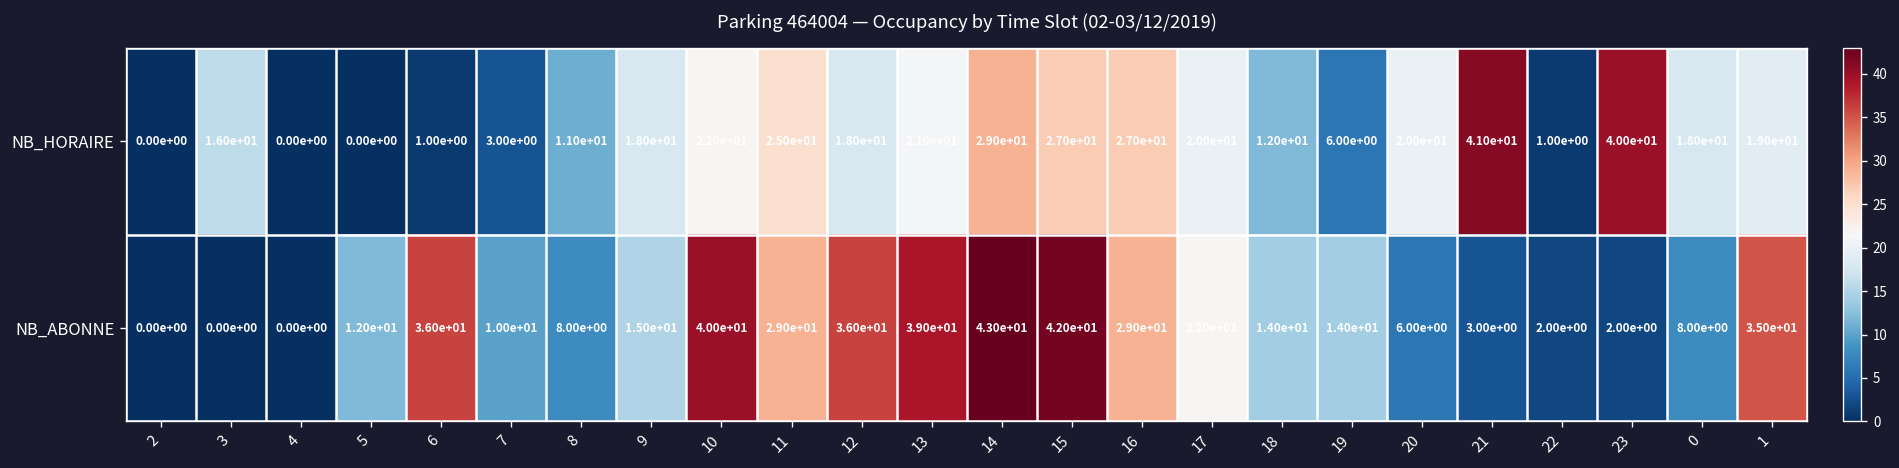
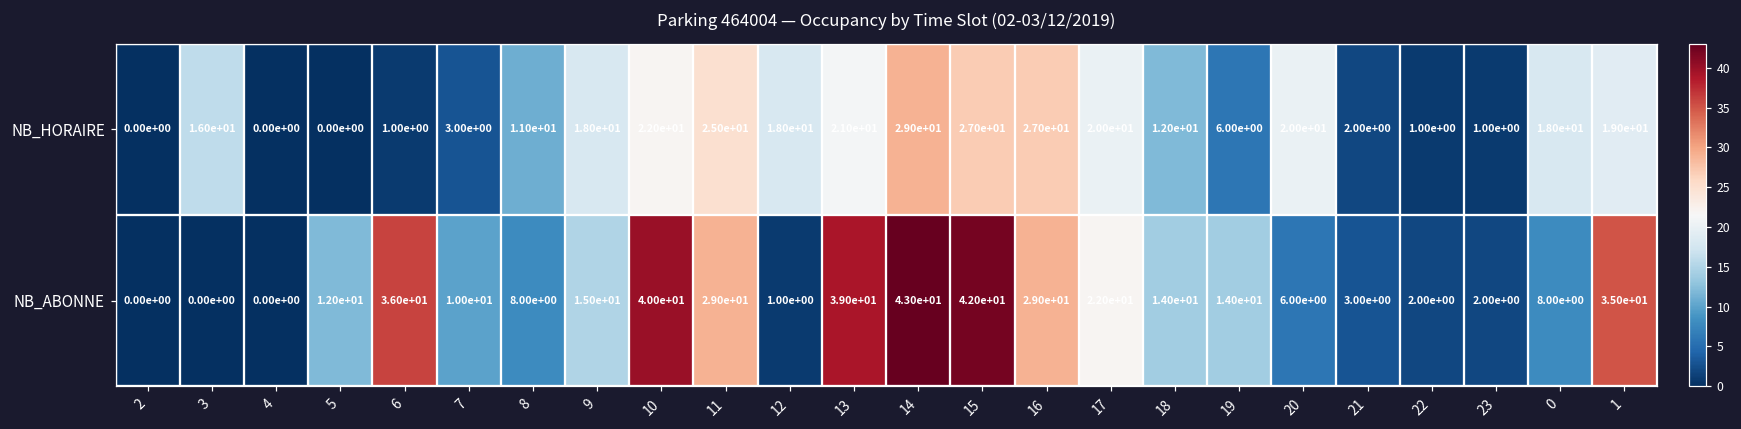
  {
    "NB_HORAIRE": {
      "2": "0.00e+00",
      "3": "1.60e+01",
      "4": "0.00e+00",
      "5": "0.00e+00",
      "6": "1.00e+00",
      "7": "3.00e+00",
      "8": "1.10e+01",
      "14": "2.90e+01",
      "15": "2.70e+01",
      "16": "2.70e+01",
      "18": "1.20e+01",
      "19": "6.00e+00",
-     "21": "4.10e+01",
+     "21": "2.00e+00",
      "22": "1.00e+00",
-     "23": "4.00e+01"
+     "23": "1.00e+00"
    },
    "NB_ABONNE": {
      "2": "0.00e+00",
      "3": "0.00e+00",
      "4": "0.00e+00",
      "5": "1.20e+01",
      "6": "3.60e+01",
      "7": "1.00e+01",
      "8": "8.00e+00",
      "9": "1.50e+01",
      "10": "4.00e+01",
      "11": "2.90e+01",
-     "12": "3.60e+01",
+     "12": "1.00e+00",
      "13": "3.90e+01",
      "14": "4.30e+01",
      "15": "4.20e+01",
      "16": "2.90e+01",
      "18": "1.40e+01",
      "19": "1.40e+01",
      "20": "6.00e+00",
      "21": "3.00e+00",
      "22": "2.00e+00",
      "23": "2.00e+00",
      "0": "8.00e+00",
      "1": "3.50e+01"
    }
  }
